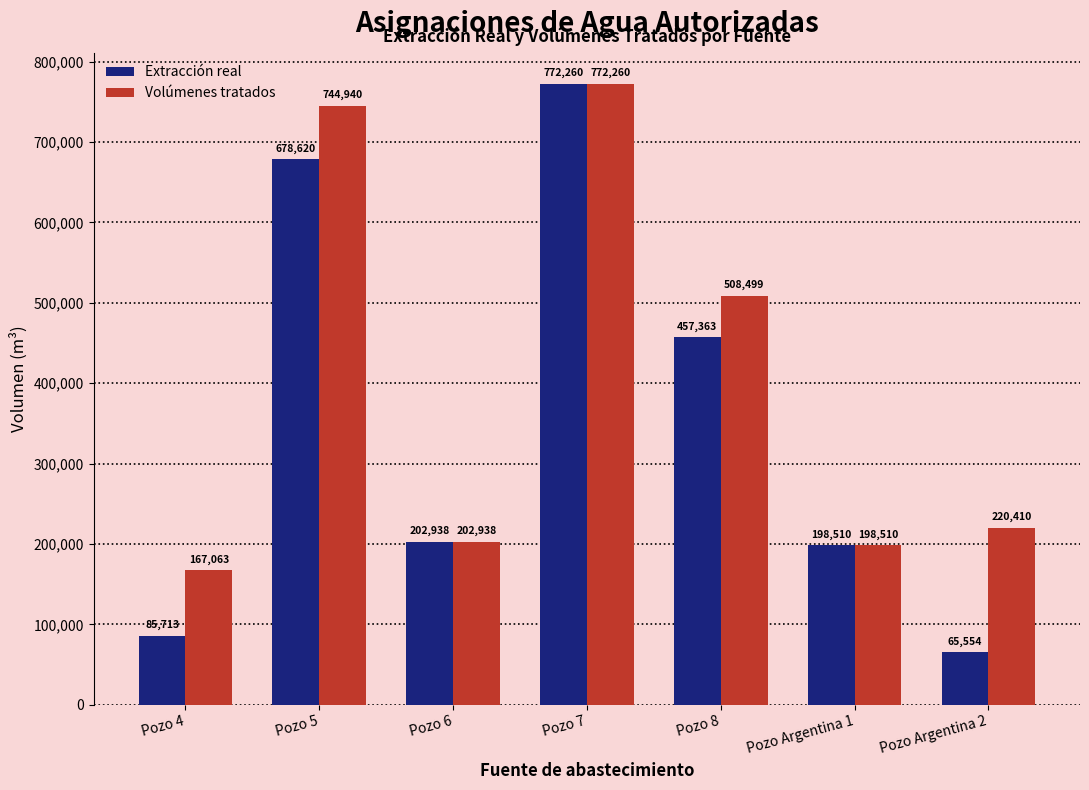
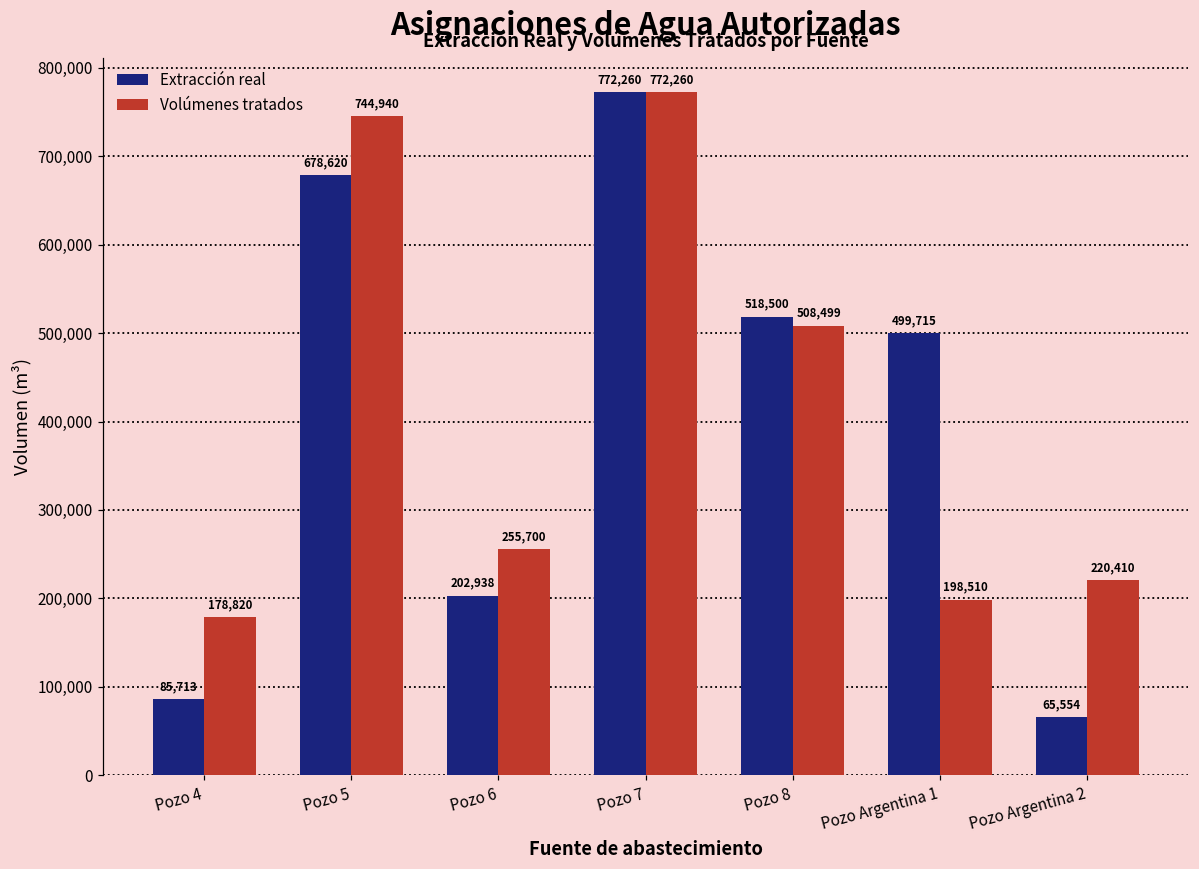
  {
    "Extracción real": {
      "Pozo 4": "85,713",
      "Pozo 5": "678,620",
      "Pozo 6": "202,938",
      "Pozo 7": "772,260",
-     "Pozo 8": "457,363",
-     "Pozo Argentina 1": "198,510",
+     "Pozo 8": "518,500",
+     "Pozo Argentina 1": "499,715",
      "Pozo Argentina 2": "65,554"
    },
    "Volúmenes tratados": {
-     "Pozo 4": "167,063",
+     "Pozo 4": "178,820",
      "Pozo 5": "744,940",
-     "Pozo 6": "202,938",
+     "Pozo 6": "255,700",
      "Pozo 7": "772,260",
      "Pozo 8": "508,499",
      "Pozo Argentina 1": "198,510",
      "Pozo Argentina 2": "220,410"
    }
  }
